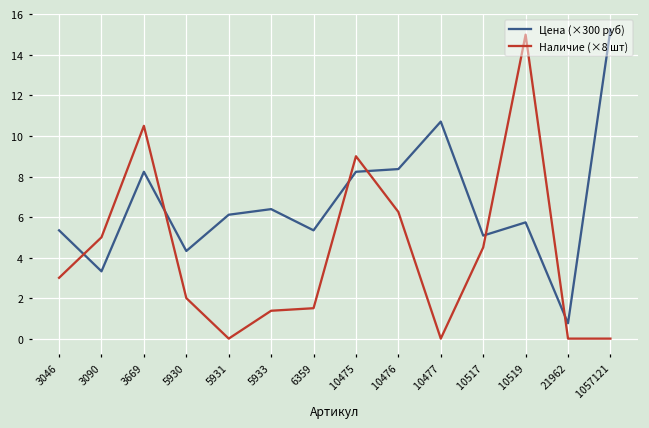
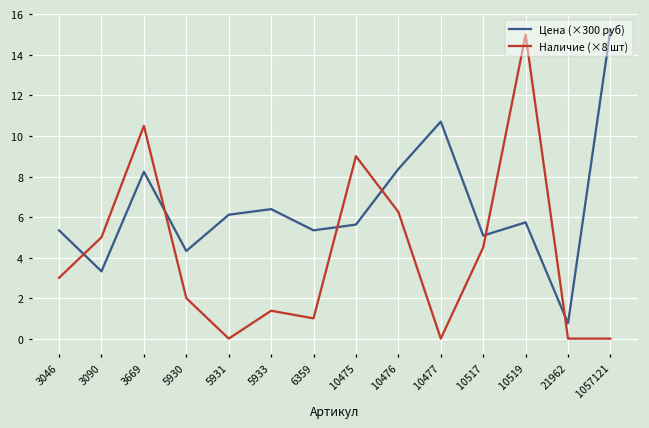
  {
    "Цена (×300 руб)": {
      "3046": 5.3,
      "3090": 3.3,
      "3669": 8.2,
      "5930": 4.3,
      "5931": 6.1,
      "5933": 6.4,
      "6359": 5.3,
-     "10475": 8.2,
+     "10475": 5.6,
      "10476": 8.4,
      "10477": 10.7,
      "10517": 5.1,
      "10519": 5.7,
      "21962": 0.8
    },
    "Наличие (×8 шт)": {
      "3046": 3.0,
      "3090": 5.0,
      "3669": 10.5,
      "5930": 2.0,
      "5931": 0.0,
      "5933": 1.4,
-     "6359": 1.5,
+     "6359": 1.0,
      "10475": 9.0,
      "10476": 6.3,
      "10477": 0.0,
      "10517": 4.5,
      "21962": 0.0,
      "1057121": 0.0
    }
  }
